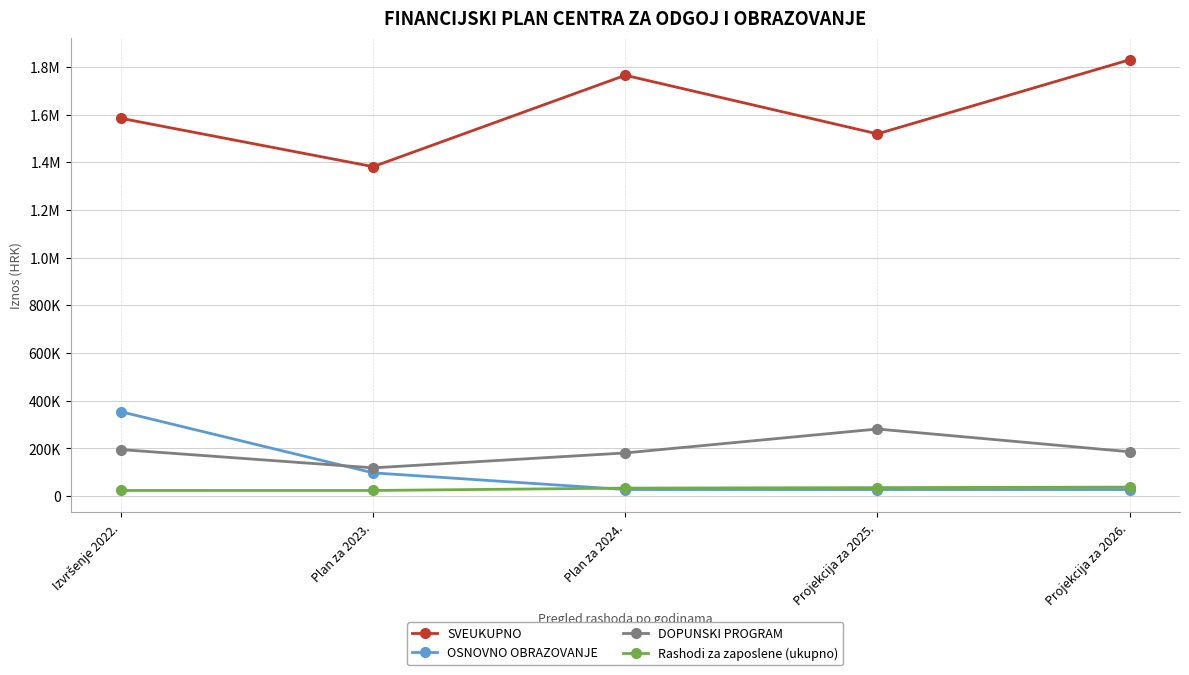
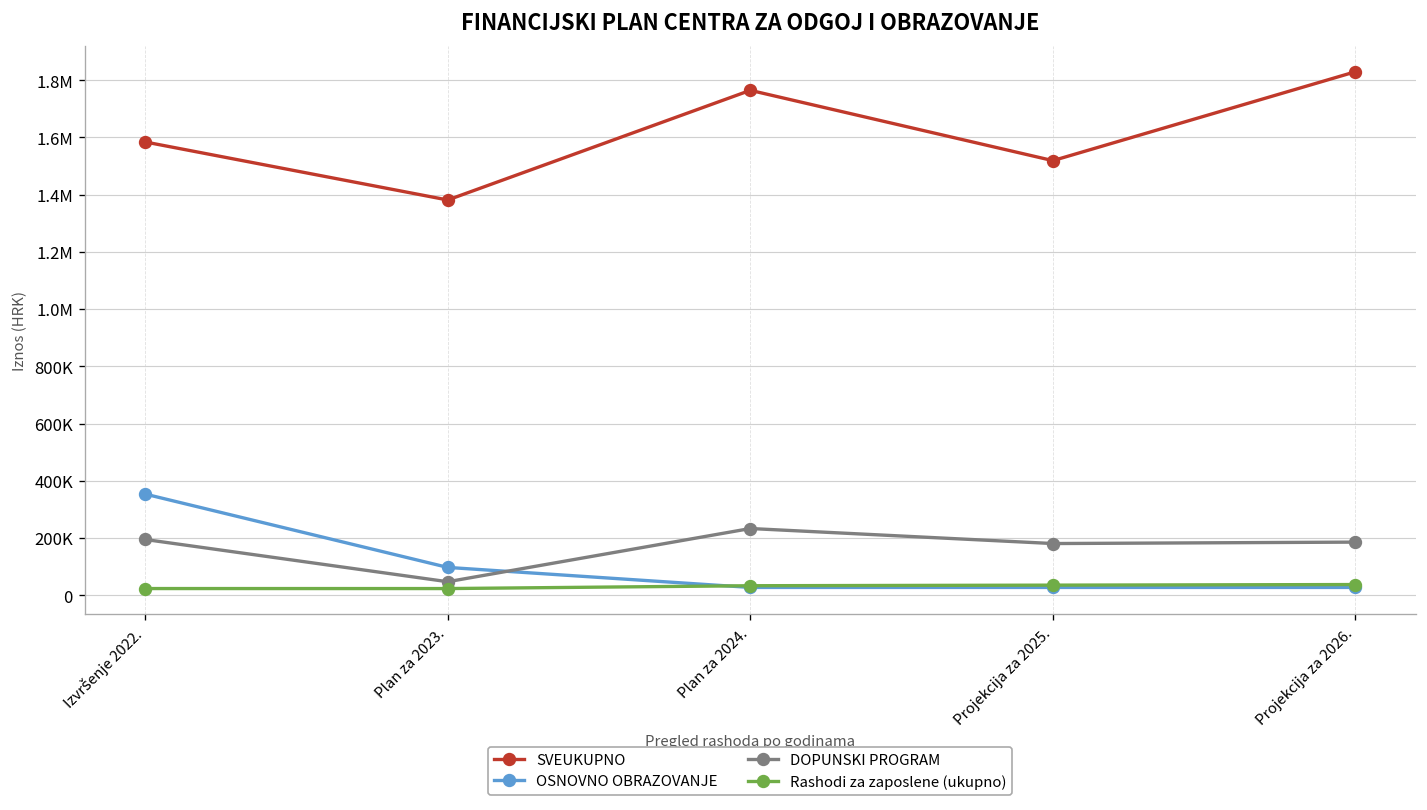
  {
    "SVEUKUPNO": {
      "Izvršenje 2022.": 1580000,
      "Plan za 2023.": 1380000,
      "Plan za 2024.": 1760000,
      "Projekcija za 2025.": 1520000,
      "Projekcija za 2026.": 1830000
    },
    "OSNOVNO OBRAZOVANJE": {
      "Izvršenje 2022.": 350000,
      "Plan za 2023.": 100000
    },
    "DOPUNSKI PROGRAM": {
      "Izvršenje 2022.": 200000,
-     "Plan za 2023.": 120000,
-     "Plan za 2024.": 180000,
-     "Projekcija za 2025.": 280000,
+     "Plan za 2023.": 50000,
+     "Plan za 2024.": 230000,
+     "Projekcija za 2025.": 180000,
      "Projekcija za 2026.": 190000
    },
    "Rashodi za zaposlene (ukupno)": {
      "Izvršenje 2022.": 20000,
      "Plan za 2023.": 20000
    }
  }
